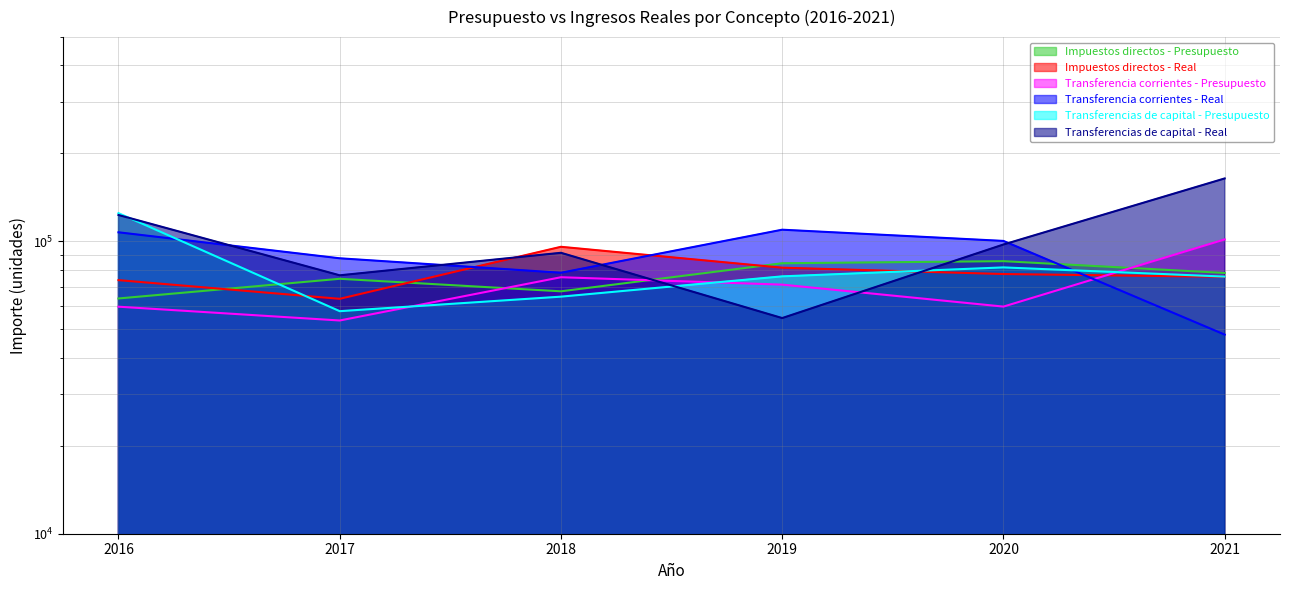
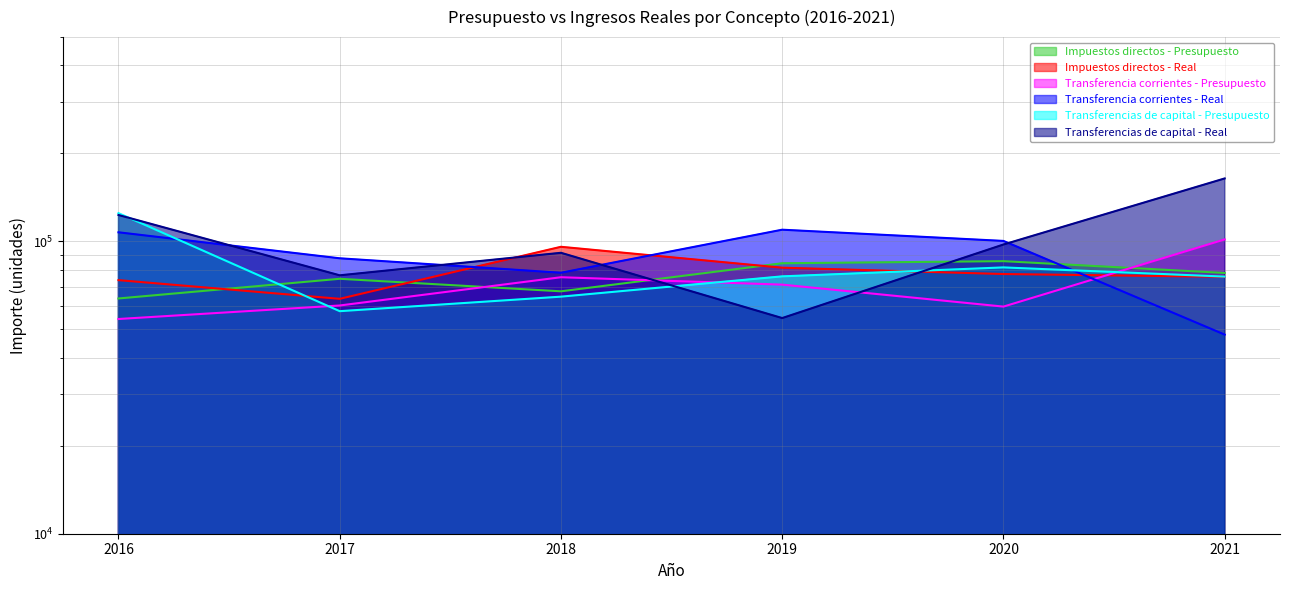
  {
    "Impuestos directos - Presupuesto": {
      "2016": 64000,
      "2017": 75000,
      "2018": 68000,
      "2019": 84000,
      "2020": 86000,
      "2021": 78000
    },
    "Impuestos directos - Real": {
      "2016": 74000,
      "2017": 64000,
      "2018": 96000,
      "2019": 81000,
      "2020": 77000
    },
    "Transferencia corrientes - Presupuesto": {
-     "2016": 60000,
-     "2017": 54000,
+     "2016": 54000,
+     "2017": 60000,
      "2018": 75000,
      "2019": 71000,
      "2020": 60000,
      "2021": 102000
    },
    "Transferencia corrientes - Real": {
      "2016": 107000,
      "2017": 88000,
      "2018": 78000,
      "2019": 110000,
      "2020": 100000,
      "2021": 48000
    },
    "Transferencias de capital - Presupuesto": {
      "2017": 58000,
      "2018": 65000,
      "2019": 76000,
      "2020": 81000
    },
    "Transferencias de capital - Real": {
      "2017": 77000,
      "2018": 91000,
      "2019": 55000,
      "2020": 98000,
      "2021": 160000
    }
  }
